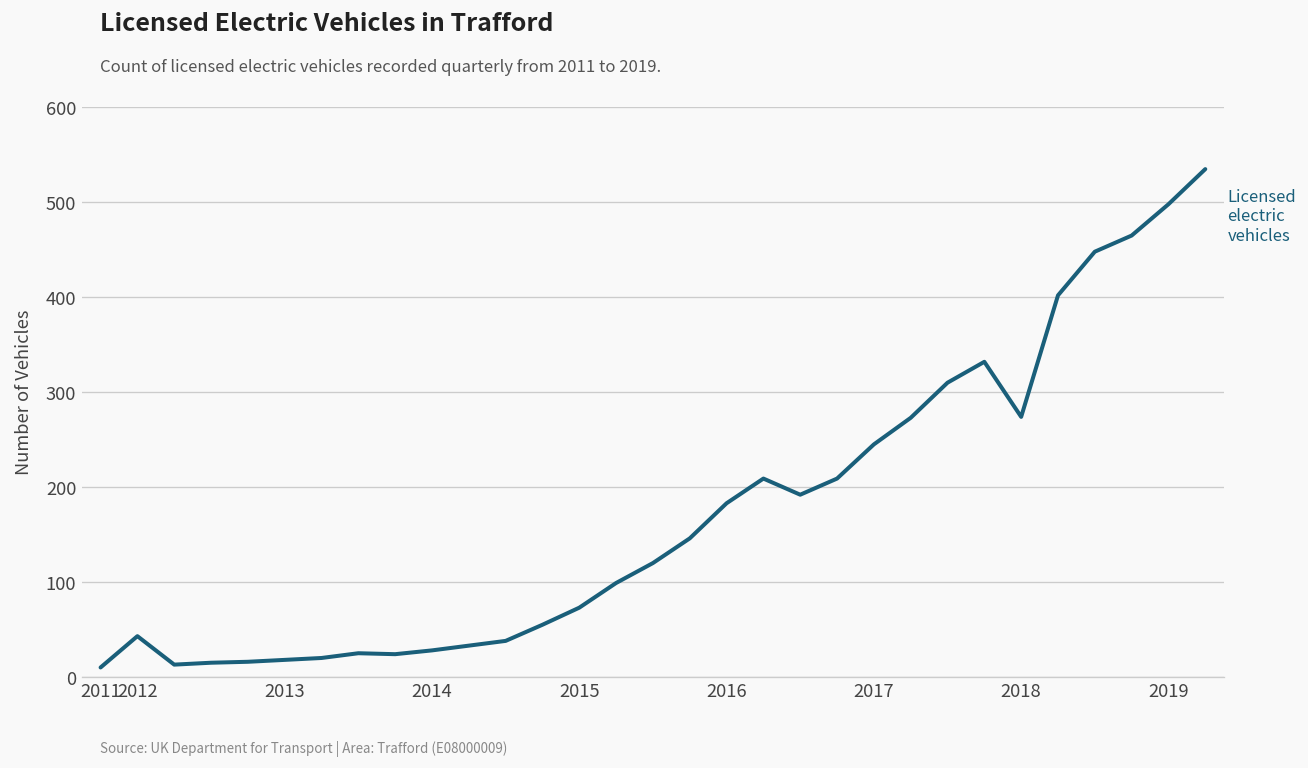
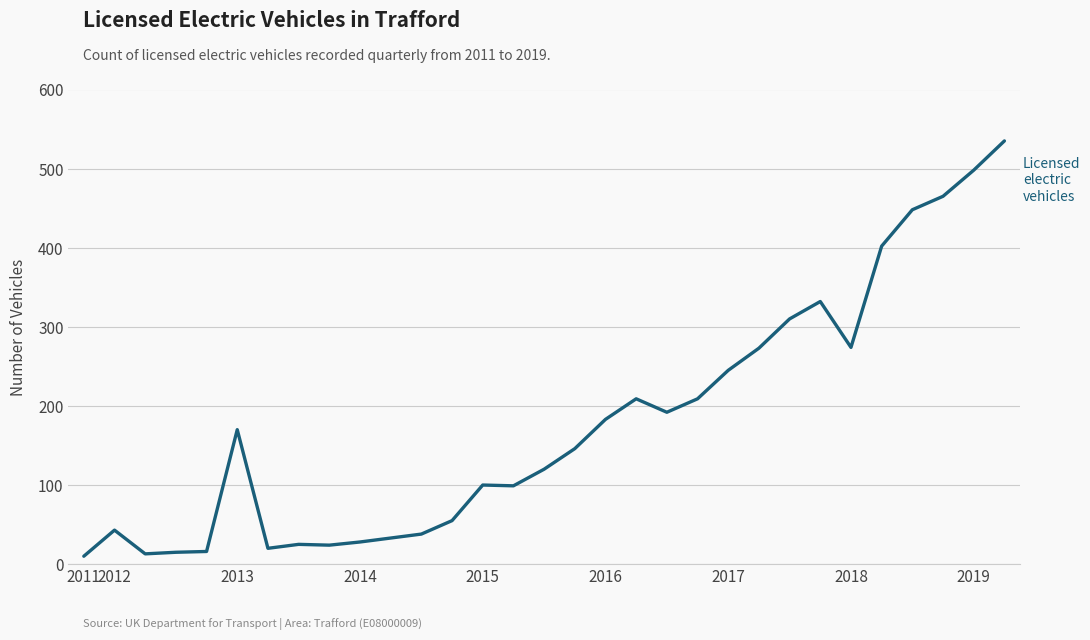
  {
    "2011": 10,
    "2012": 40,
-   "2013": 20,
+   "2013": 170,
    "2014": 30,
-   "2015": 70,
+   "2015": 100,
    "2016": 180,
    "2017": 250,
    "2018": 270,
    "2019": 500
  }
